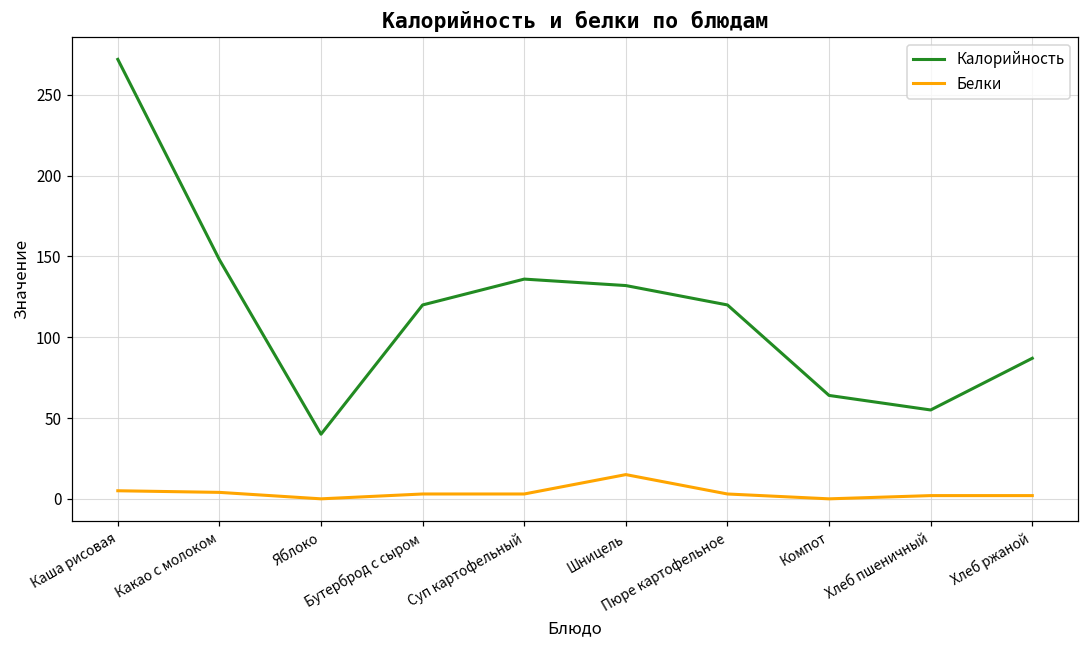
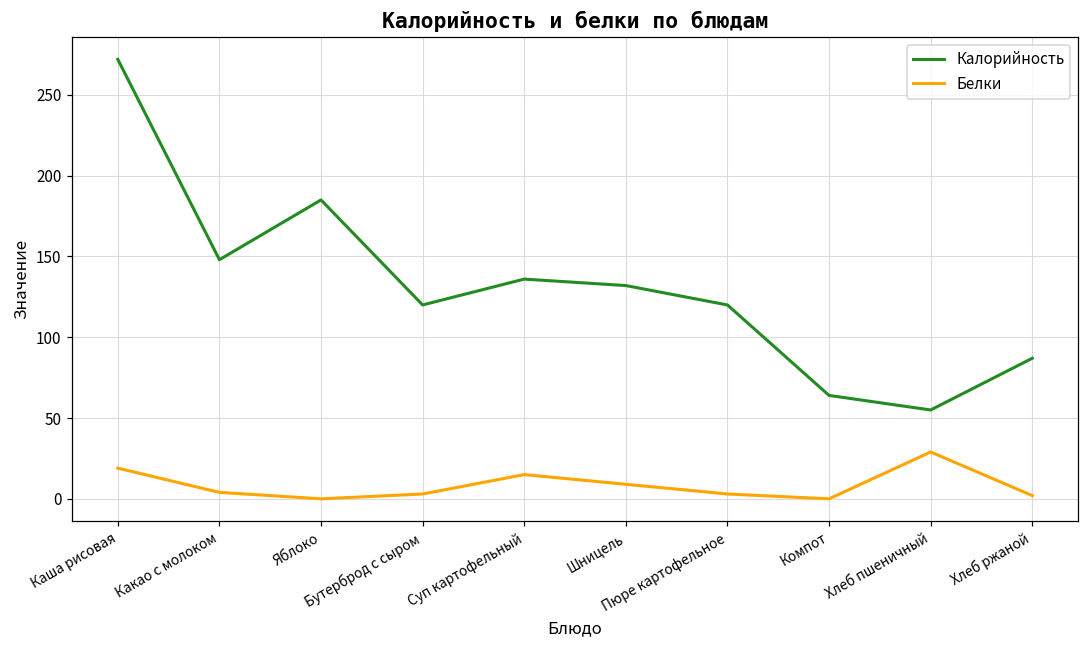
  {
    "Калорийность": {
      "Каша рисовая": 272,
      "Какао с молоком": 148,
-     "Яблоко": 40,
+     "Яблоко": 185,
      "Бутерброд с сыром": 120,
      "Суп картофельный": 136,
      "Шницель": 132,
      "Пюре картофельное": 120,
      "Компот": 64,
      "Хлеб пшеничный": 55,
      "Хлеб ржаной": 87
    },
    "Белки": {
-     "Каша рисовая": 5,
+     "Каша рисовая": 19,
      "Какао с молоком": 4,
      "Яблоко": 0,
      "Бутерброд с сыром": 3,
-     "Суп картофельный": 3,
-     "Шницель": 15,
+     "Суп картофельный": 15,
+     "Шницель": 9,
      "Пюре картофельное": 3,
      "Компот": 0,
-     "Хлеб пшеничный": 2,
+     "Хлеб пшеничный": 29,
      "Хлеб ржаной": 2
    }
  }
